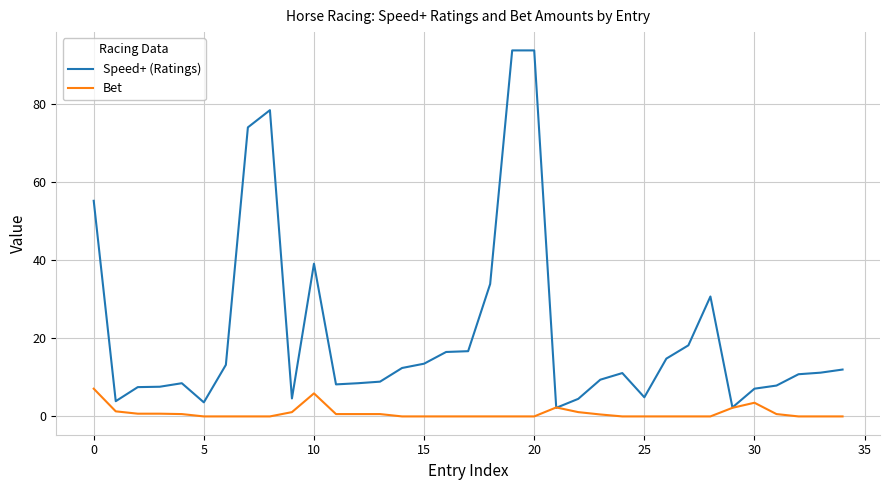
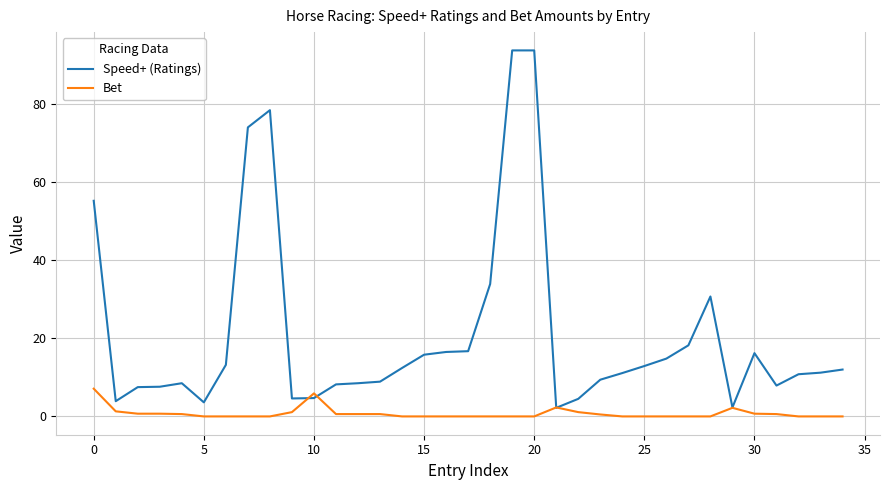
  {
    "Speed+ (Ratings)": {
      "0": 55,
      "5": 4,
-     "10": 39,
-     "15": 14,
+     "10": 5,
+     "15": 16,
      "20": 94,
-     "25": 5,
-     "30": 7
+     "25": 13,
+     "30": 16
    },
    "Bet": {
      "0": 7,
      "5": 0,
      "10": 6,
      "15": 0,
      "20": 0,
      "25": 0,
-     "30": 4
+     "30": 1
    }
  }
